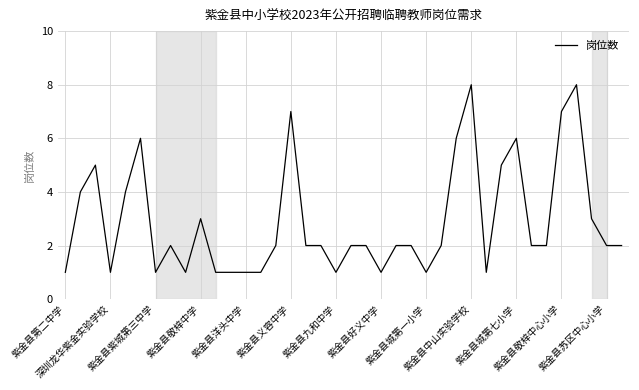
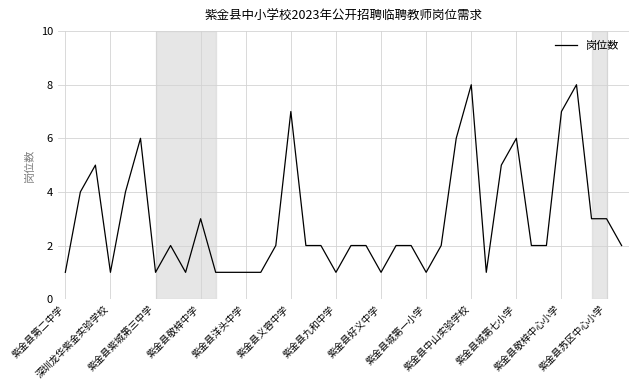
  {
    "紫金县第二中学": 1,
    "深圳龙华紫金实验学校": 1,
    "紫金县紫城第三中学": 1,
    "紫金县敬梓中学": 3,
    "紫金县洋头中学": 1,
    "紫金县义容中学": 7,
    "紫金县九和中学": 1,
    "紫金县好义中学": 1,
    "紫金县城第一小学": 1,
    "紫金县中山实验学校": 8,
    "紫金县城第七小学": 6,
    "紫金县敬梓中心小学": 7,
-   "紫金县苏区中心小学": 2
+   "紫金县苏区中心小学": 3
  }
